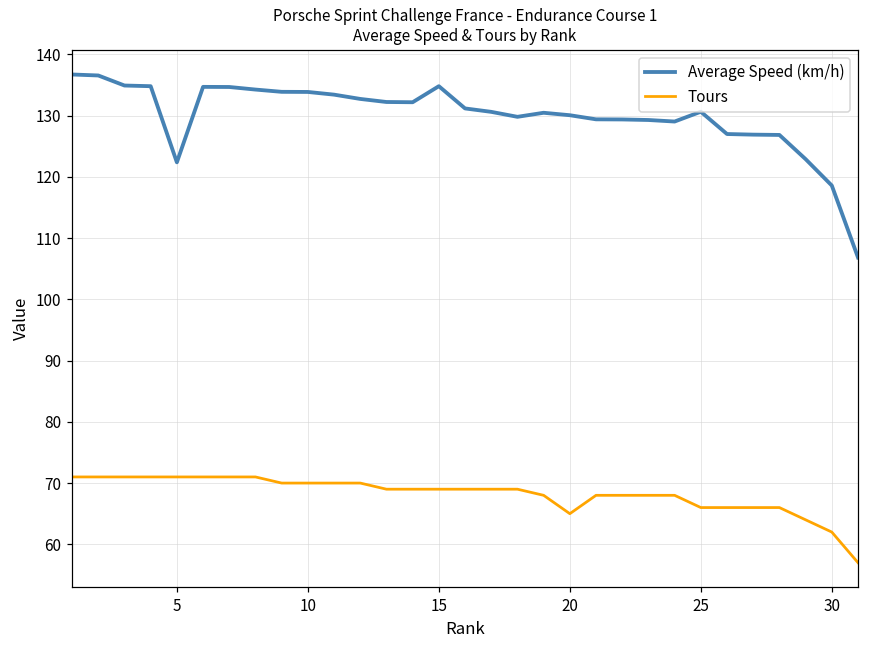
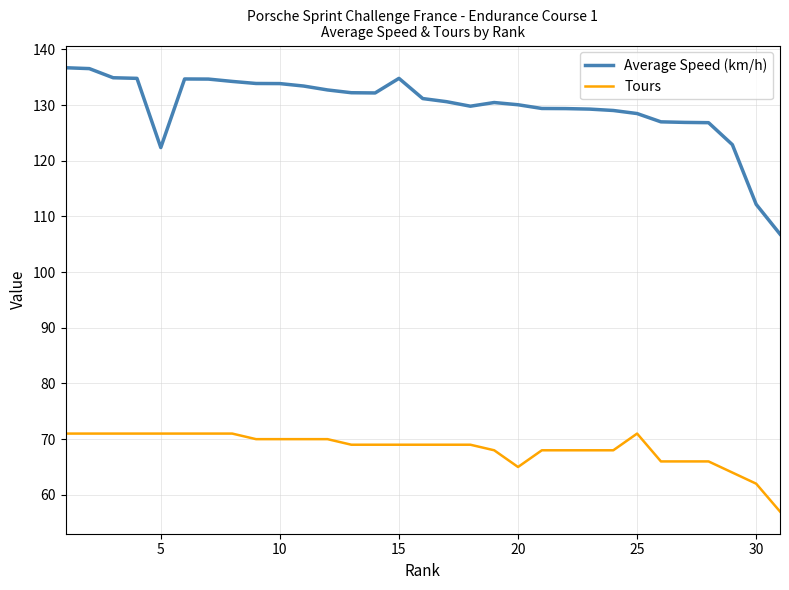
  {
    "Average Speed (km/h)": {
      "5": 122,
      "10": 134,
      "15": 135,
      "20": 130,
-     "25": 131,
-     "30": 119
+     "25": 128,
+     "30": 112
    },
    "Tours": {
      "5": 71,
      "10": 70,
      "15": 69,
      "20": 65,
-     "25": 66,
+     "25": 71,
      "30": 62
    }
  }
